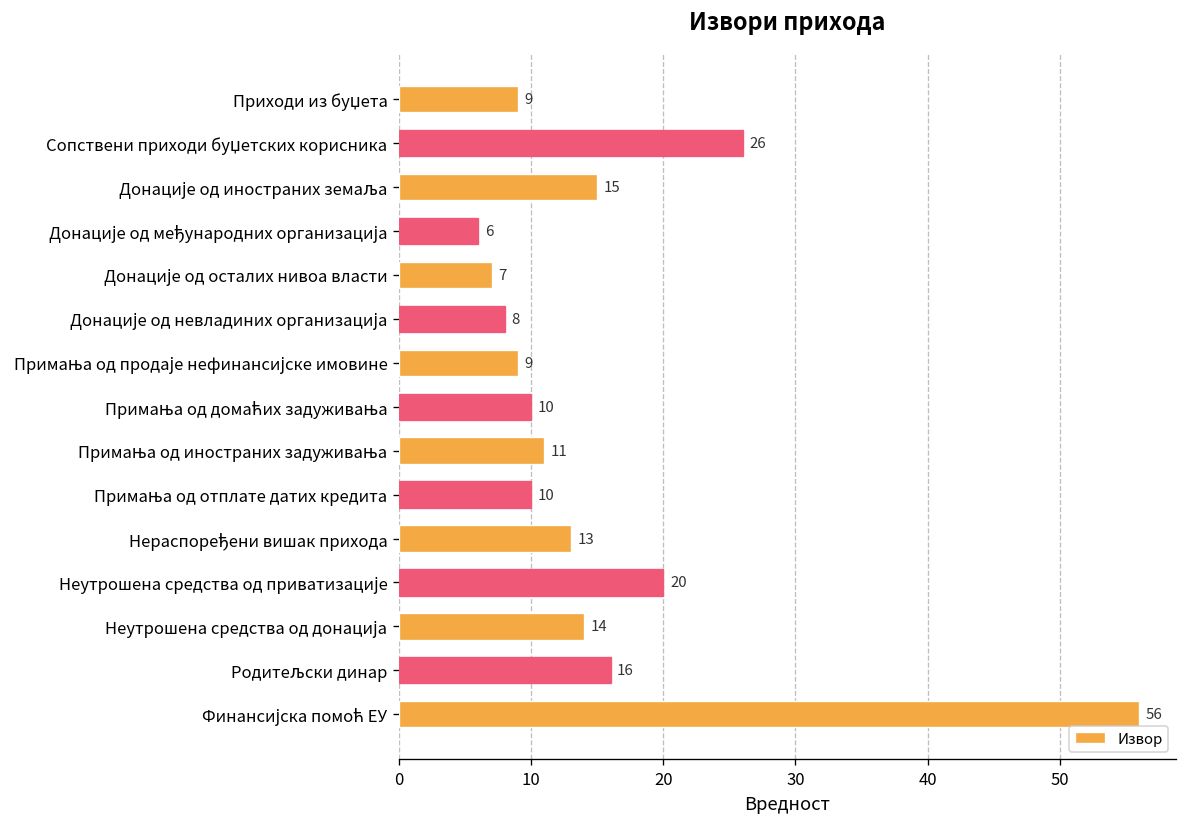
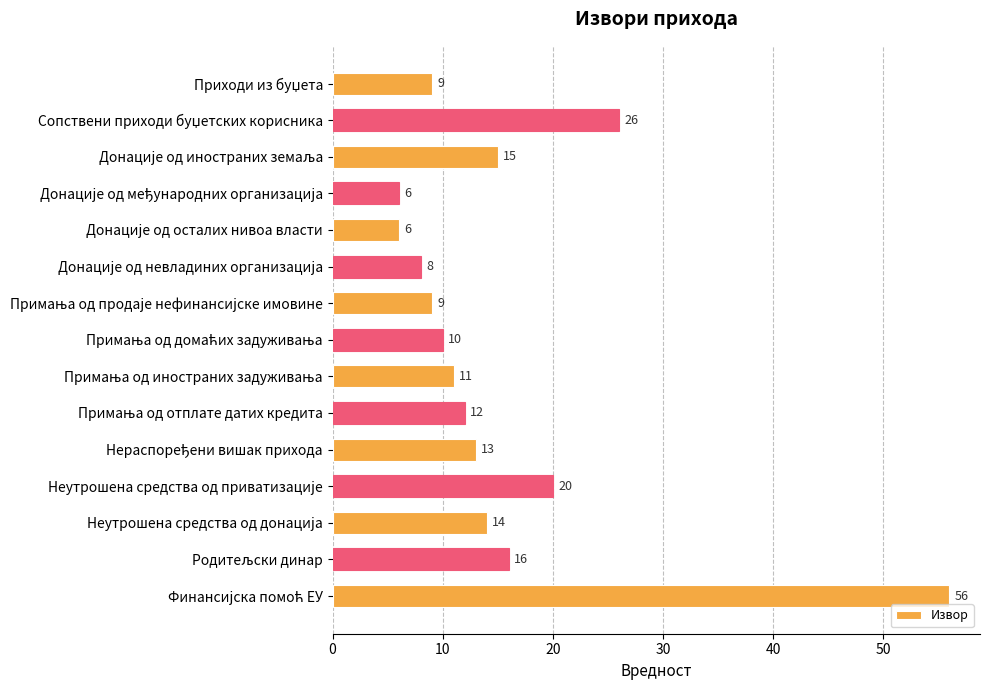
  {
    "Приходи из буџета": 9,
    "Сопствени приходи буџетских корисника": 26,
    "Донације од иностраних земаља": 15,
    "Донације од међународних организација": 6,
-   "Донације од осталих нивоа власти": 7,
+   "Донације од осталих нивоа власти": 6,
    "Донације од невладиних организација": 8,
    "Примања од продаје нефинансијске имовине": 9,
    "Примања од домаћих задуживања": 10,
    "Примања од иностраних задуживања": 11,
-   "Примања од отплате датих кредита": 10,
+   "Примања од отплате датих кредита": 12,
    "Нераспоређени вишак прихода": 13,
    "Неутрошена средства од приватизације": 20,
    "Неутрошена средства од донација": 14,
    "Родитељски динар": 16,
    "Финансијска помоћ ЕУ": 56
  }
